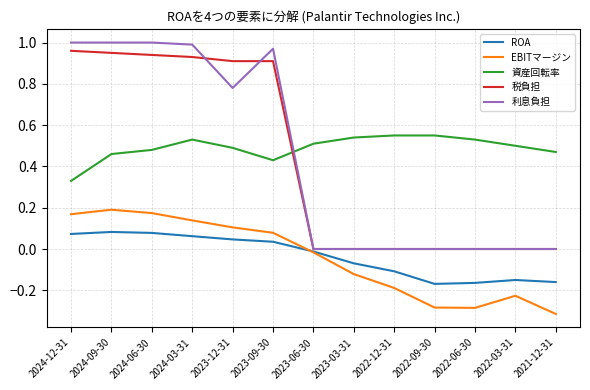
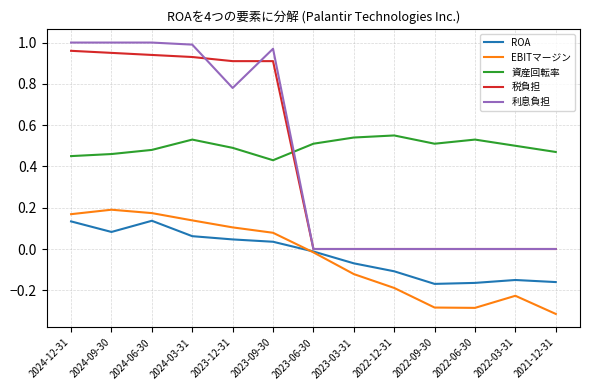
  {
    "ROA": {
-     "2024-12-31": 0.07,
+     "2024-12-31": 0.13,
      "2024-09-30": 0.08,
-     "2024-06-30": 0.08,
+     "2024-06-30": 0.14,
      "2024-03-31": 0.06,
      "2023-12-31": 0.05,
      "2023-09-30": 0.04,
      "2023-03-31": -0.07,
      "2022-12-31": -0.11,
      "2022-09-30": -0.17,
      "2022-06-30": -0.16,
      "2022-03-31": -0.15,
      "2021-12-31": -0.16
    },
    "EBITマージン": {
      "2024-12-31": 0.17,
      "2024-09-30": 0.19,
      "2024-06-30": 0.17,
      "2024-03-31": 0.14,
      "2023-12-31": 0.10,
      "2023-09-30": 0.08,
      "2023-03-31": -0.12,
      "2022-12-31": -0.19,
      "2022-09-30": -0.28,
      "2022-06-30": -0.29,
      "2022-03-31": -0.23,
      "2021-12-31": -0.31
    },
    "資産回転率": {
-     "2024-12-31": 0.33,
+     "2024-12-31": 0.45,
      "2024-09-30": 0.46,
      "2024-06-30": 0.48,
      "2024-03-31": 0.53,
      "2023-12-31": 0.49,
      "2023-09-30": 0.43,
      "2023-06-30": 0.51,
      "2023-03-31": 0.54,
      "2022-12-31": 0.55,
-     "2022-09-30": 0.55,
+     "2022-09-30": 0.51,
      "2022-06-30": 0.53,
      "2022-03-31": 0.50,
      "2021-12-31": 0.47
    },
    "税負担": {
      "2024-12-31": 0.96,
      "2024-09-30": 0.95,
      "2024-06-30": 0.94,
      "2024-03-31": 0.93,
      "2023-12-31": 0.91,
      "2023-09-30": 0.91
    },
    "利息負担": {
      "2024-12-31": 1.00,
      "2024-09-30": 1.00,
      "2024-06-30": 1.00,
      "2024-03-31": 0.99,
      "2023-12-31": 0.78,
      "2023-09-30": 0.97
    }
  }
